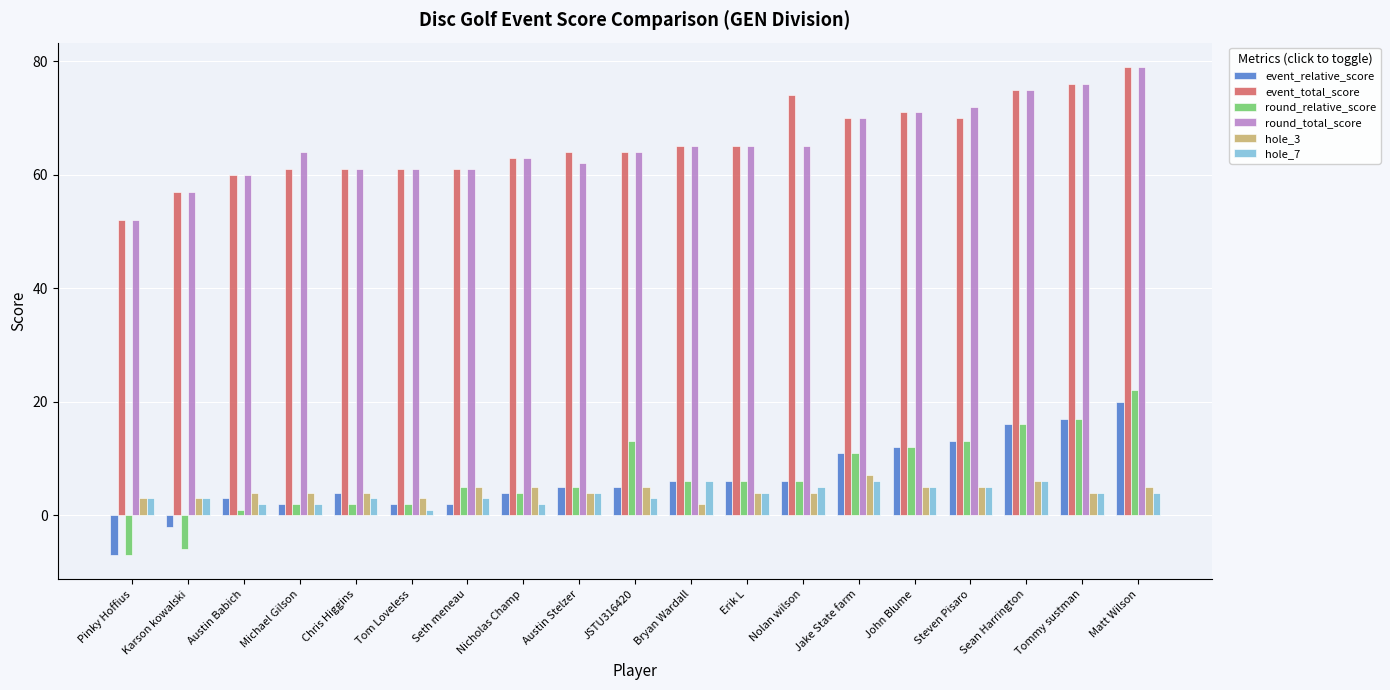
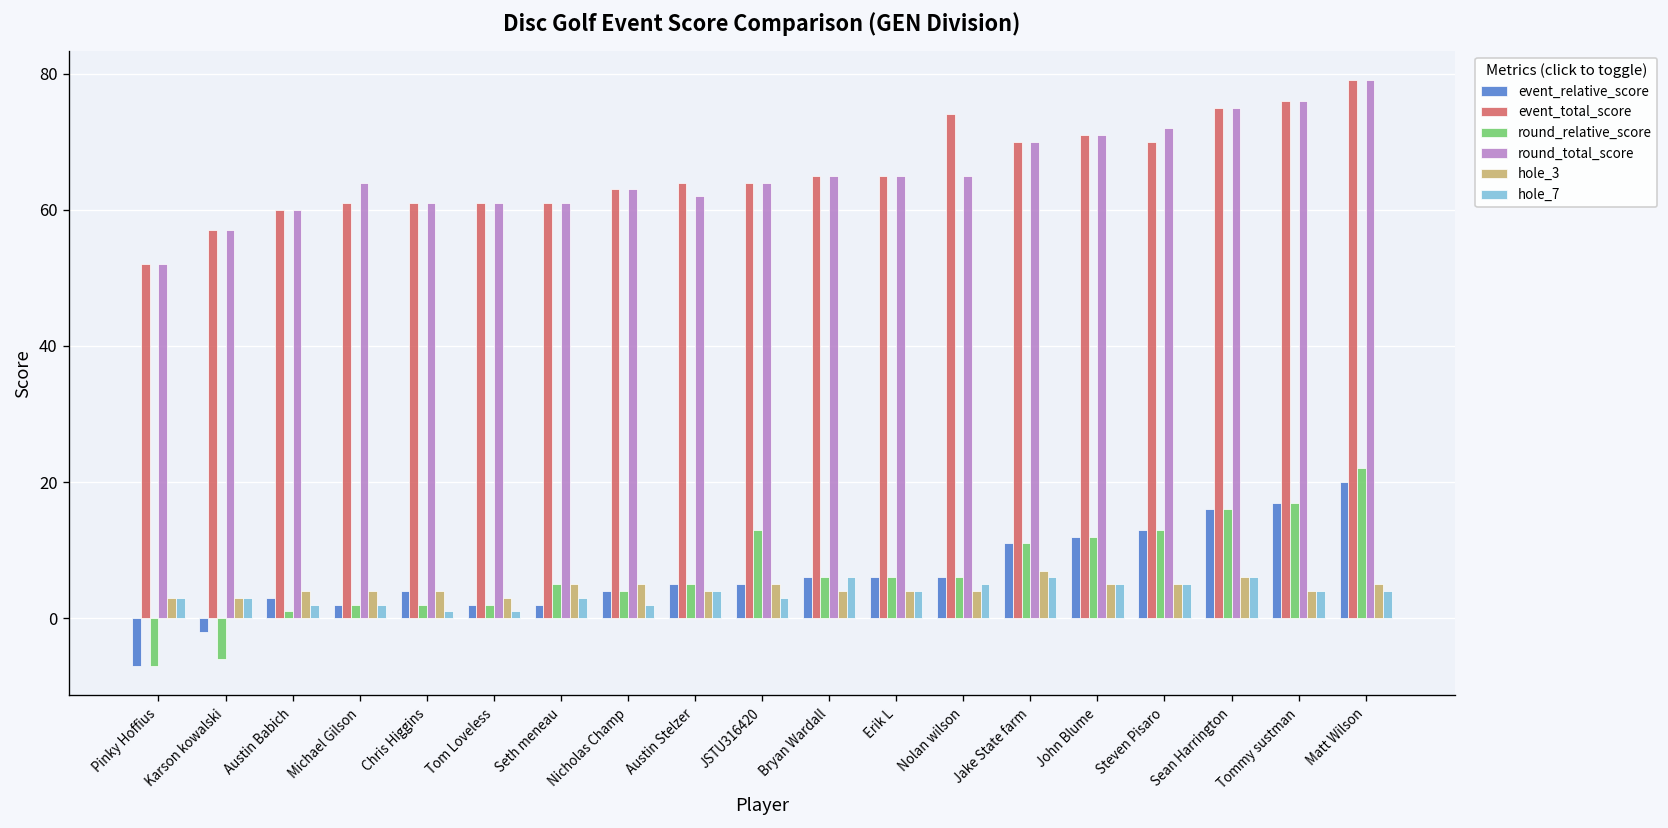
  {
    "event_relative_score": {
      "Pinky Hoffius": -7,
      "Karson kowalski": -2,
      "Austin Babich": 3,
      "Michael Gilson": 2,
      "Chris Higgins": 4,
      "Tom Loveless": 2,
      "Seth meneau": 2,
      "Nicholas Champ": 4,
      "Austin Stelzer": 5,
      "JSTU316420": 5,
      "Bryan Wardall": 6,
      "Erik L": 6,
      "Nolan wilson": 6,
      "Jake State farm": 11,
      "John Blume": 12,
      "Steven Pisaro": 13,
      "Sean Harrington": 16,
      "Tommy sustman": 17,
      "Matt Wilson": 20
    },
    "event_total_score": {
      "Pinky Hoffius": 52,
      "Karson kowalski": 57,
      "Austin Babich": 60,
      "Michael Gilson": 61,
      "Chris Higgins": 61,
      "Tom Loveless": 61,
      "Seth meneau": 61,
      "Nicholas Champ": 63,
      "Austin Stelzer": 64,
      "JSTU316420": 64,
      "Bryan Wardall": 65,
      "Erik L": 65,
      "Nolan wilson": 74,
      "Jake State farm": 70,
      "John Blume": 71,
      "Steven Pisaro": 70,
      "Sean Harrington": 75,
      "Tommy sustman": 76,
      "Matt Wilson": 79
    },
    "round_relative_score": {
      "Pinky Hoffius": -7,
      "Karson kowalski": -6,
      "Austin Babich": 1,
      "Michael Gilson": 2,
      "Chris Higgins": 2,
      "Tom Loveless": 2,
      "Seth meneau": 5,
      "Nicholas Champ": 4,
      "Austin Stelzer": 5,
      "JSTU316420": 13,
      "Bryan Wardall": 6,
      "Erik L": 6,
      "Nolan wilson": 6,
      "Jake State farm": 11,
      "John Blume": 12,
      "Steven Pisaro": 13,
      "Sean Harrington": 16,
      "Tommy sustman": 17,
      "Matt Wilson": 22
    },
    "round_total_score": {
      "Pinky Hoffius": 52,
      "Karson kowalski": 57,
      "Austin Babich": 60,
      "Michael Gilson": 64,
      "Chris Higgins": 61,
      "Tom Loveless": 61,
      "Seth meneau": 61,
      "Nicholas Champ": 63,
      "Austin Stelzer": 62,
      "JSTU316420": 64,
      "Bryan Wardall": 65,
      "Erik L": 65,
      "Nolan wilson": 65,
      "Jake State farm": 70,
      "John Blume": 71,
      "Steven Pisaro": 72,
      "Sean Harrington": 75,
      "Tommy sustman": 76,
      "Matt Wilson": 79
    },
    "hole_3": {
      "Pinky Hoffius": 3,
      "Karson kowalski": 3,
      "Austin Babich": 4,
      "Michael Gilson": 4,
      "Chris Higgins": 4,
      "Tom Loveless": 3,
      "Seth meneau": 5,
      "Nicholas Champ": 5,
      "Austin Stelzer": 4,
      "JSTU316420": 5,
-     "Bryan Wardall": 2,
+     "Bryan Wardall": 4,
      "Erik L": 4,
      "Nolan wilson": 4,
      "Jake State farm": 7,
      "John Blume": 5,
      "Steven Pisaro": 5,
      "Sean Harrington": 6,
      "Tommy sustman": 4,
      "Matt Wilson": 5
    },
    "hole_7": {
      "Pinky Hoffius": 3,
      "Karson kowalski": 3,
      "Austin Babich": 2,
      "Michael Gilson": 2,
-     "Chris Higgins": 3,
+     "Chris Higgins": 1,
      "Tom Loveless": 1,
      "Seth meneau": 3,
      "Nicholas Champ": 2,
      "Austin Stelzer": 4,
      "JSTU316420": 3,
      "Bryan Wardall": 6,
      "Erik L": 4,
      "Nolan wilson": 5,
      "Jake State farm": 6,
      "John Blume": 5,
      "Steven Pisaro": 5,
      "Sean Harrington": 6,
      "Tommy sustman": 4,
      "Matt Wilson": 4
    }
  }
